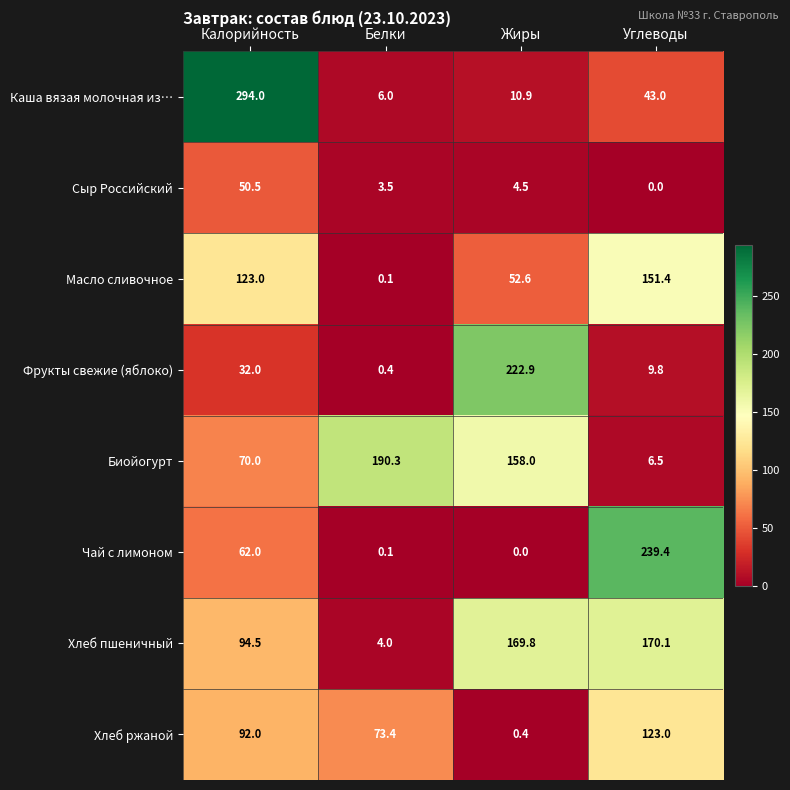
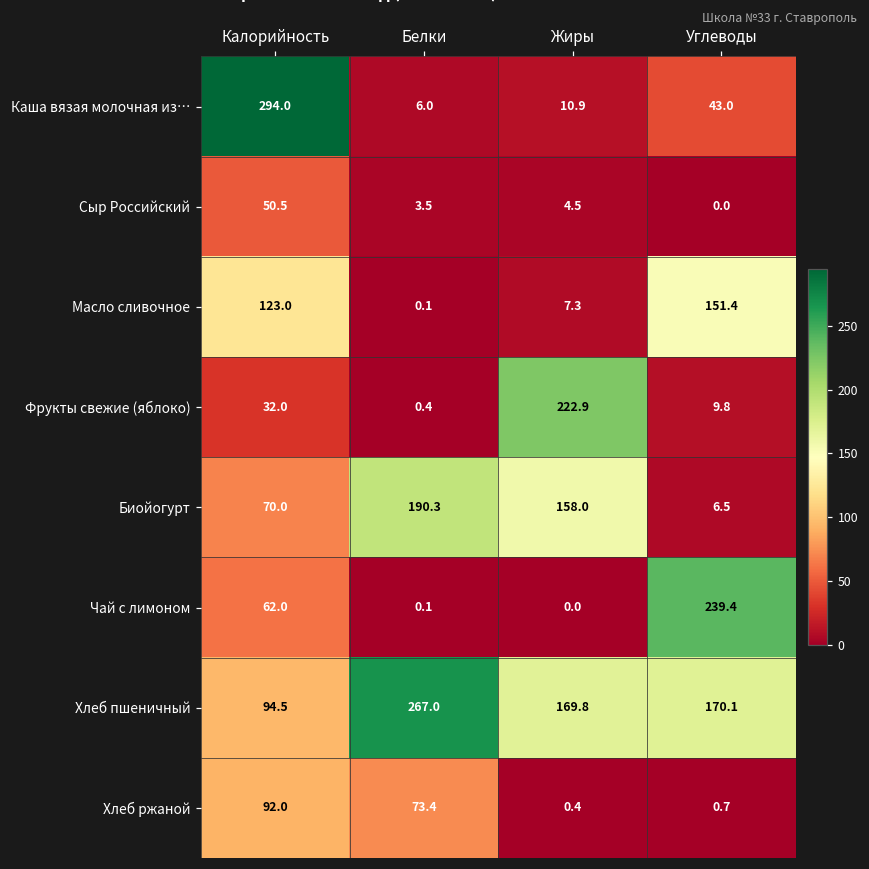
  {
    "Каша вязая молочная из…": {
      "Калорийность": 294.0,
      "Белки": 6.0,
      "Жиры": 10.9,
      "Углеводы": 43.0
    },
    "Сыр Российский": {
      "Калорийность": 50.5,
      "Белки": 3.5,
      "Жиры": 4.5,
      "Углеводы": 0.0
    },
    "Масло сливочное": {
      "Калорийность": 123.0,
      "Белки": 0.1,
-     "Жиры": 52.6,
+     "Жиры": 7.3,
      "Углеводы": 151.4
    },
    "Фрукты свежие (яблоко)": {
      "Калорийность": 32.0,
      "Белки": 0.4,
      "Жиры": 222.9,
      "Углеводы": 9.8
    },
    "Биойогурт": {
      "Калорийность": 70.0,
      "Белки": 190.3,
      "Жиры": 158.0,
      "Углеводы": 6.5
    },
    "Чай с лимоном": {
      "Калорийность": 62.0,
      "Белки": 0.1,
      "Жиры": 0.0,
      "Углеводы": 239.4
    },
    "Хлеб пшеничный": {
      "Калорийность": 94.5,
-     "Белки": 4.0,
+     "Белки": 267.0,
      "Жиры": 169.8,
      "Углеводы": 170.1
    },
    "Хлеб ржаной": {
      "Калорийность": 92.0,
      "Белки": 73.4,
      "Жиры": 0.4,
-     "Углеводы": 123.0
+     "Углеводы": 0.7
    }
  }
